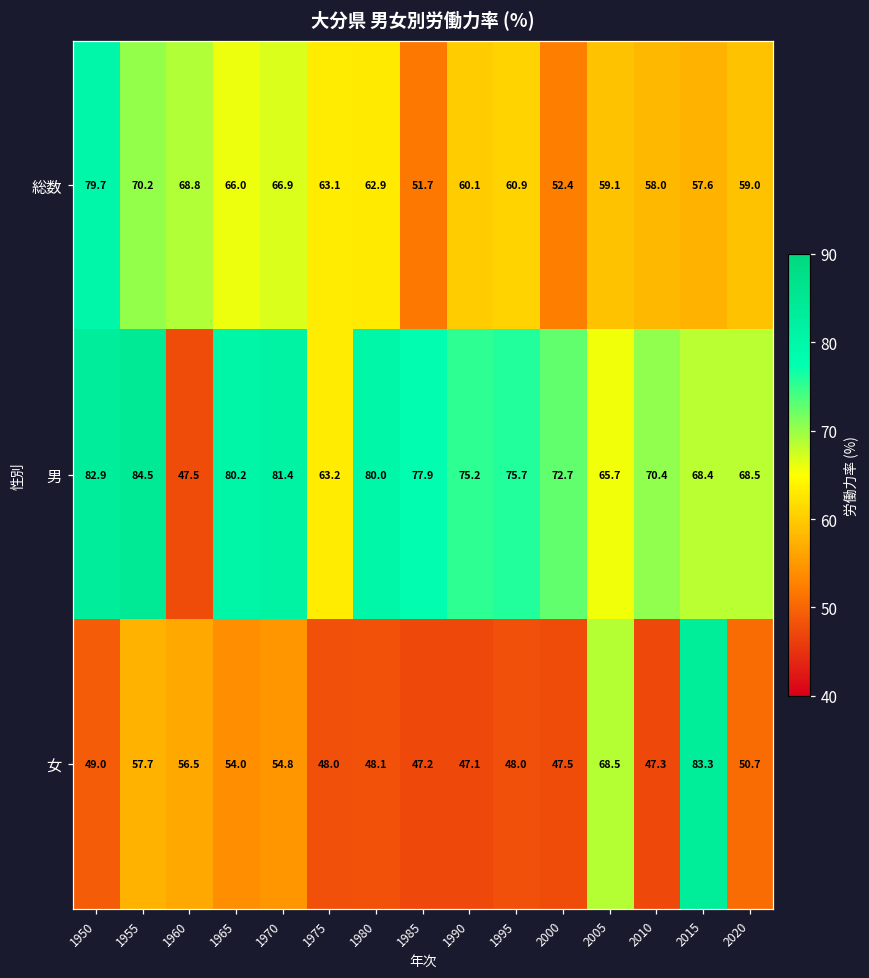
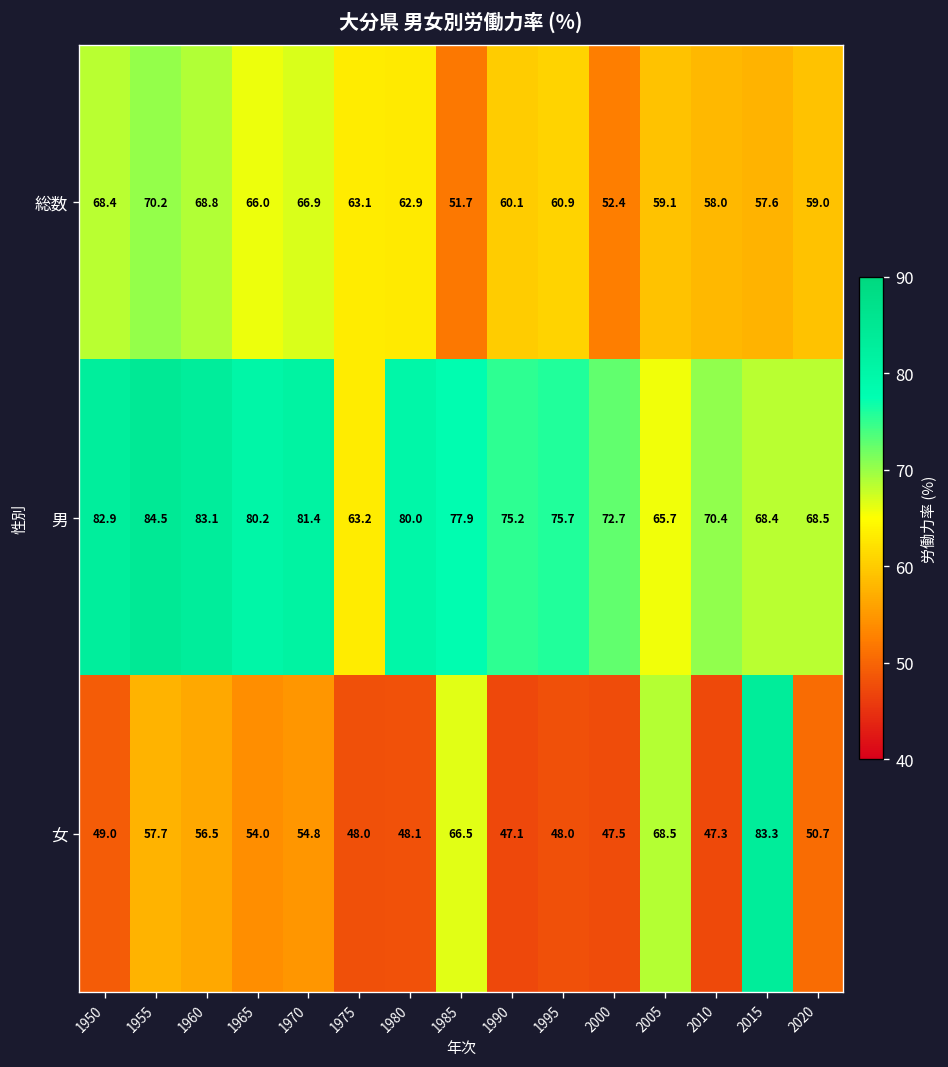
  {
    "総数": {
-     "1950": 79.7,
+     "1950": 68.4,
      "1955": 70.2,
      "1960": 68.8,
      "1965": 66.0,
      "1970": 66.9,
      "1975": 63.1,
      "1980": 62.9,
      "1985": 51.7,
      "1990": 60.1,
      "1995": 60.9,
      "2000": 52.4,
      "2005": 59.1,
      "2010": 58.0,
      "2015": 57.6,
      "2020": 59.0
    },
    "男": {
      "1950": 82.9,
      "1955": 84.5,
-     "1960": 47.5,
+     "1960": 83.1,
      "1965": 80.2,
      "1970": 81.4,
      "1975": 63.2,
      "1980": 80.0,
      "1985": 77.9,
      "1990": 75.2,
      "1995": 75.7,
      "2000": 72.7,
      "2005": 65.7,
      "2010": 70.4,
      "2015": 68.4,
      "2020": 68.5
    },
    "女": {
      "1950": 49.0,
      "1955": 57.7,
      "1960": 56.5,
      "1965": 54.0,
      "1970": 54.8,
      "1975": 48.0,
      "1980": 48.1,
-     "1985": 47.2,
+     "1985": 66.5,
      "1990": 47.1,
      "1995": 48.0,
      "2000": 47.5,
      "2005": 68.5,
      "2010": 47.3,
      "2015": 83.3,
      "2020": 50.7
    }
  }
